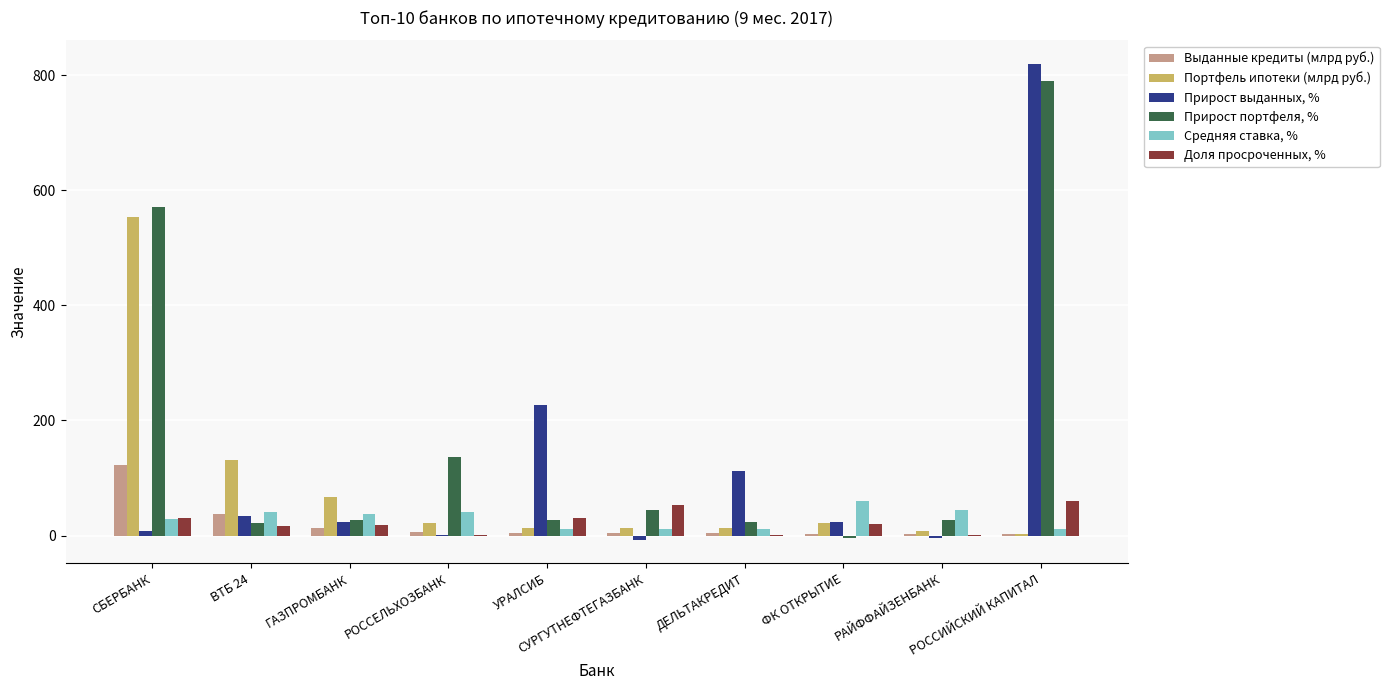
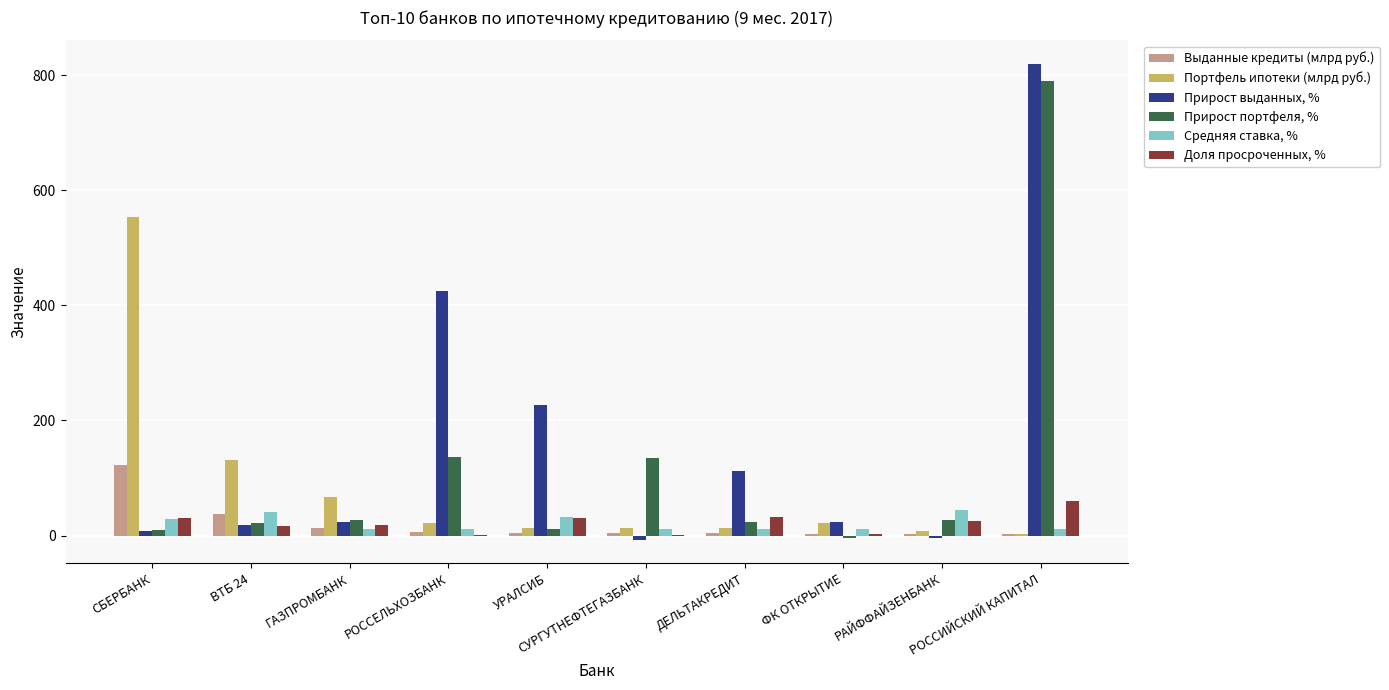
  {
    "Прирост выданных, %": {
      "СБЕРБАНК": 10,
-     "ВТБ 24": 30,
+     "ВТБ 24": 20,
      "ГАЗПРОМБАНК": 20,
-     "РОССЕЛЬХОЗБАНК": 0,
+     "РОССЕЛЬХОЗБАНК": 430,
      "УРАЛСИБ": 230,
      "СУРГУТНЕФТЕГАЗБАНК": -10,
      "ДЕЛЬТАКРЕДИТ": 110,
      "ФК ОТКРЫТИЕ": 20,
      "РОССИЙСКИЙ КАПИТАЛ": 820
    },
    "Прирост портфеля, %": {
-     "СБЕРБАНК": 570,
+     "СБЕРБАНК": 10,
      "ВТБ 24": 20,
      "ГАЗПРОМБАНК": 30,
      "РОССЕЛЬХОЗБАНК": 140,
-     "УРАЛСИБ": 30,
-     "СУРГУТНЕФТЕГАЗБАНК": 40,
+     "УРАЛСИБ": 10,
+     "СУРГУТНЕФТЕГАЗБАНК": 130,
      "ДЕЛЬТАКРЕДИТ": 20,
      "ФК ОТКРЫТИЕ": 0,
      "РАЙФФАЙЗЕНБАНК": 30,
      "РОССИЙСКИЙ КАПИТАЛ": 790
    },
    "Средняя ставка, %": {
      "СБЕРБАНК": 30,
      "ВТБ 24": 40,
-     "ГАЗПРОМБАНК": 40,
-     "РОССЕЛЬХОЗБАНК": 40,
-     "УРАЛСИБ": 10,
+     "ГАЗПРОМБАНК": 10,
+     "РОССЕЛЬХОЗБАНК": 10,
+     "УРАЛСИБ": 30,
      "СУРГУТНЕФТЕГАЗБАНК": 10,
      "ДЕЛЬТАКРЕДИТ": 10,
-     "ФК ОТКРЫТИЕ": 60,
+     "ФК ОТКРЫТИЕ": 10,
      "РАЙФФАЙЗЕНБАНК": 40,
      "РОССИЙСКИЙ КАПИТАЛ": 10
    },
    "Доля просроченных, %": {
      "СБЕРБАНК": 30,
      "ВТБ 24": 20,
      "ГАЗПРОМБАНК": 20,
      "УРАЛСИБ": 30,
-     "СУРГУТНЕФТЕГАЗБАНК": 50,
-     "ДЕЛЬТАКРЕДИТ": 0,
-     "ФК ОТКРЫТИЕ": 20,
-     "РАЙФФАЙЗЕНБАНК": 0,
+     "СУРГУТНЕФТЕГАЗБАНК": 0,
+     "ДЕЛЬТАКРЕДИТ": 30,
+     "ФК ОТКРЫТИЕ": 0,
+     "РАЙФФАЙЗЕНБАНК": 20,
      "РОССИЙСКИЙ КАПИТАЛ": 60
    }
  }
